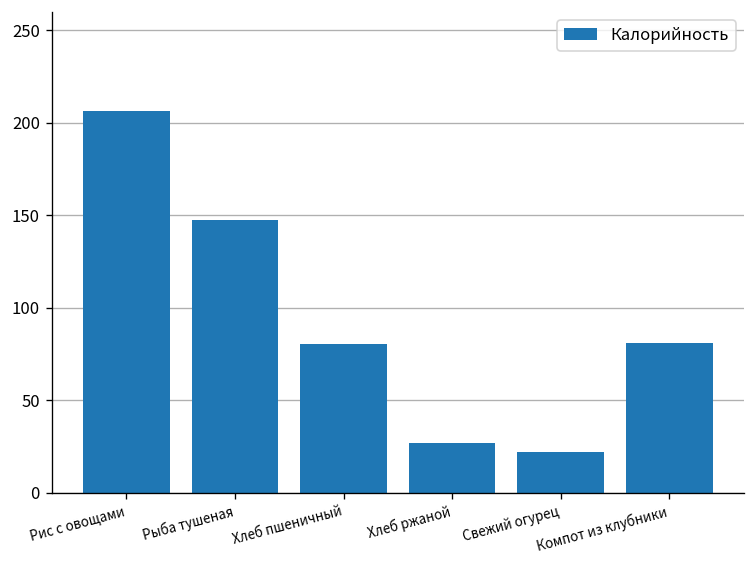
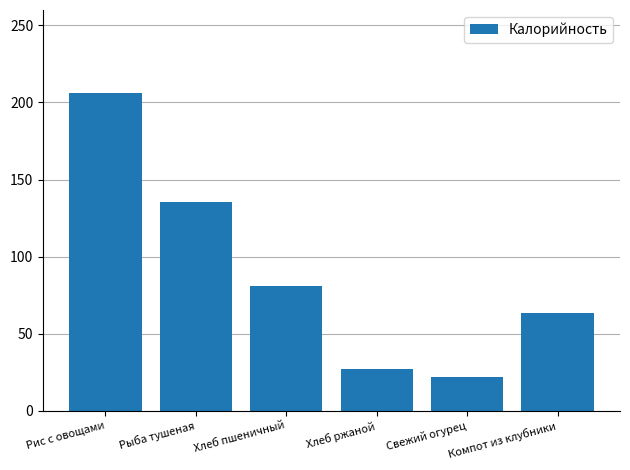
  {
    "Рис с овощами": 206,
-   "Рыба тушеная": 147,
+   "Рыба тушеная": 136,
    "Хлеб пшеничный": 81,
    "Хлеб ржаной": 27,
    "Свежий огурец": 22,
-   "Компот из клубники": 81
+   "Компот из клубники": 64
  }
